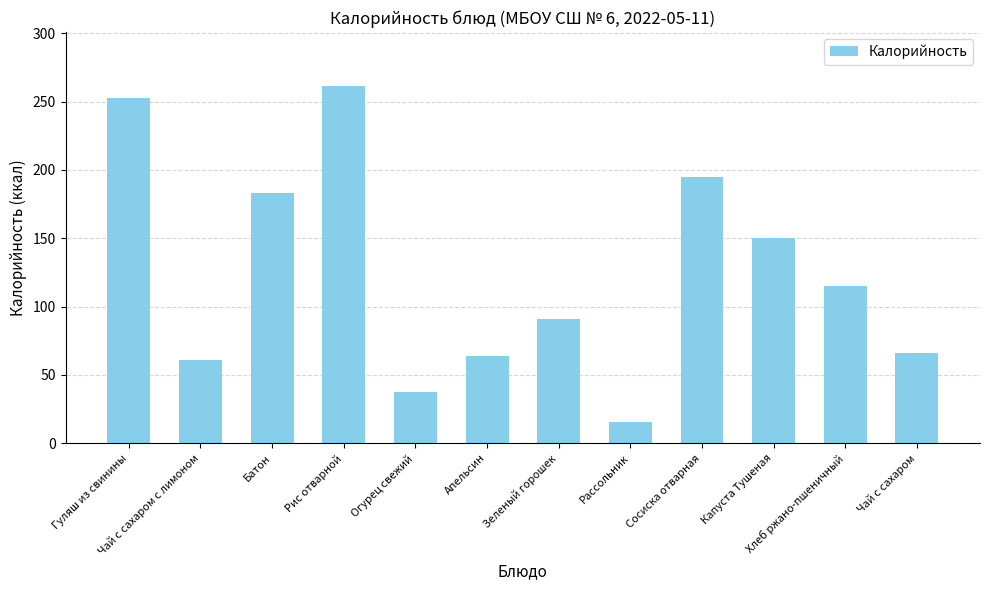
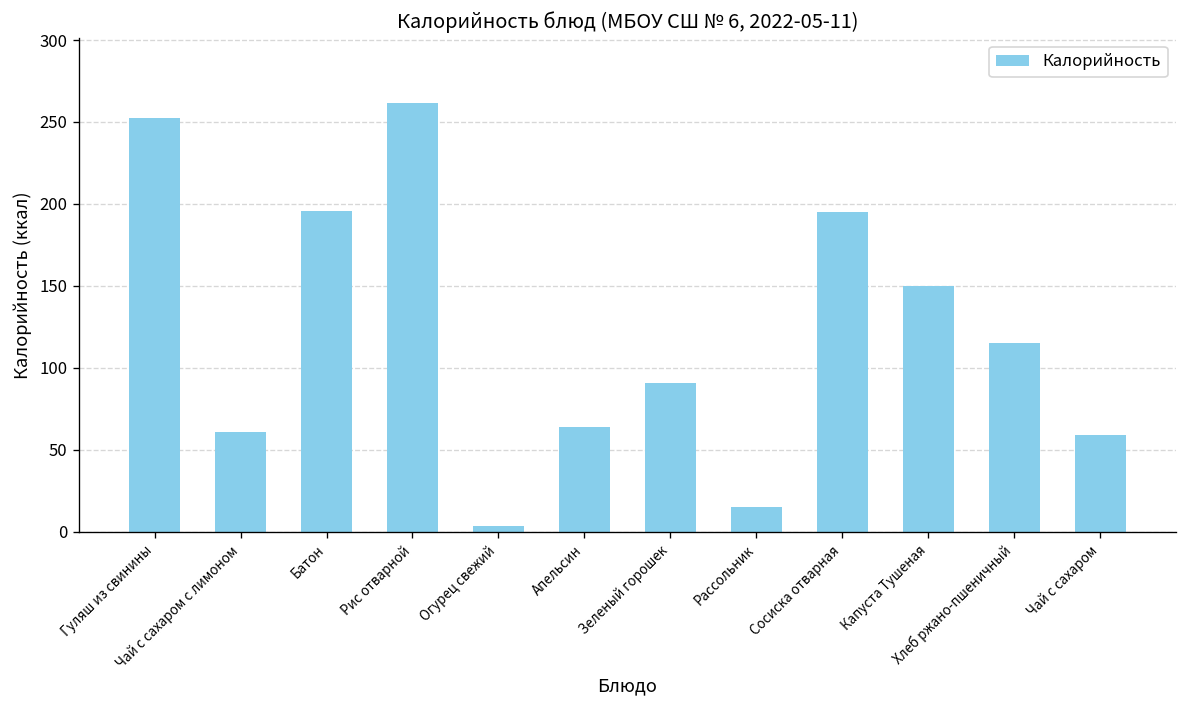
  {
    "Гуляш из свинины": 252,
    "Чай с сахаром с лимоном": 61,
-   "Батон": 183,
+   "Батон": 196,
    "Рис отварной": 262,
-   "Огурец свежий": 37,
+   "Огурец свежий": 4,
    "Апельсин": 64,
    "Зеленый горошек": 91,
    "Рассольник": 15,
    "Сосиска отварная": 195,
    "Капуста Тушеная": 150,
    "Хлеб ржано-пшеничный": 115,
-   "Чай с сахаром": 66
+   "Чай с сахаром": 59
  }
